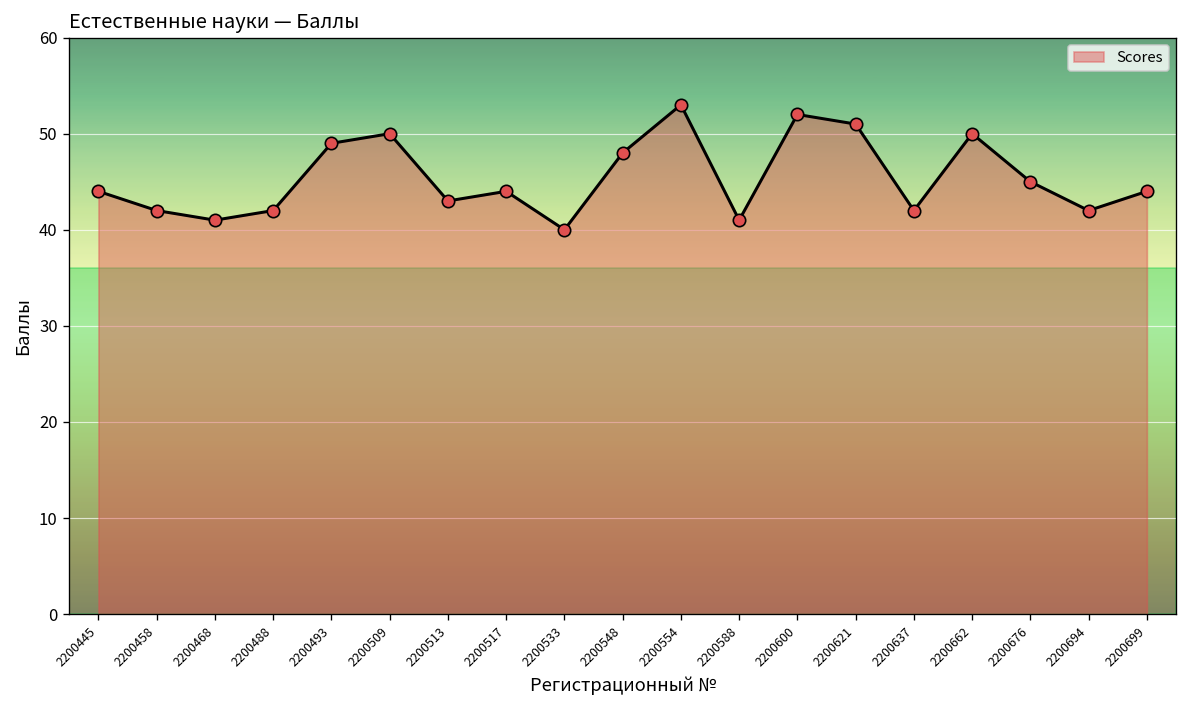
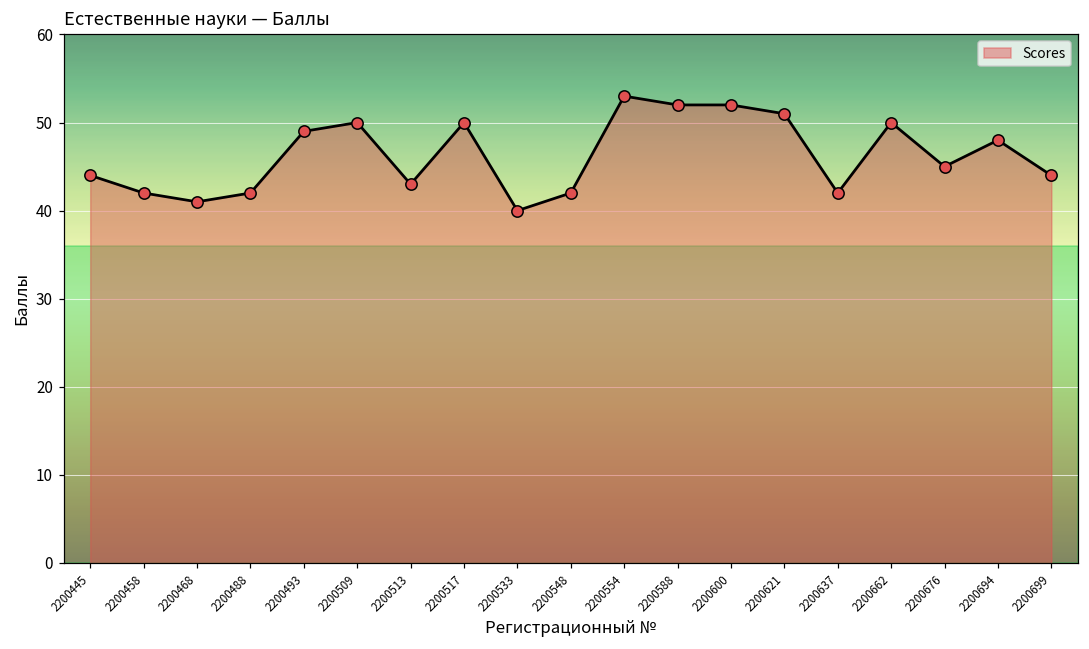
  {
    "2200445": 44,
    "2200458": 42,
    "2200468": 41,
    "2200488": 42,
    "2200493": 49,
    "2200509": 50,
    "2200513": 43,
-   "2200517": 44,
+   "2200517": 50,
    "2200533": 40,
-   "2200548": 48,
+   "2200548": 42,
    "2200554": 53,
-   "2200588": 41,
+   "2200588": 52,
    "2200600": 52,
    "2200621": 51,
    "2200637": 42,
    "2200662": 50,
    "2200676": 45,
-   "2200694": 42,
+   "2200694": 48,
    "2200699": 44
  }
